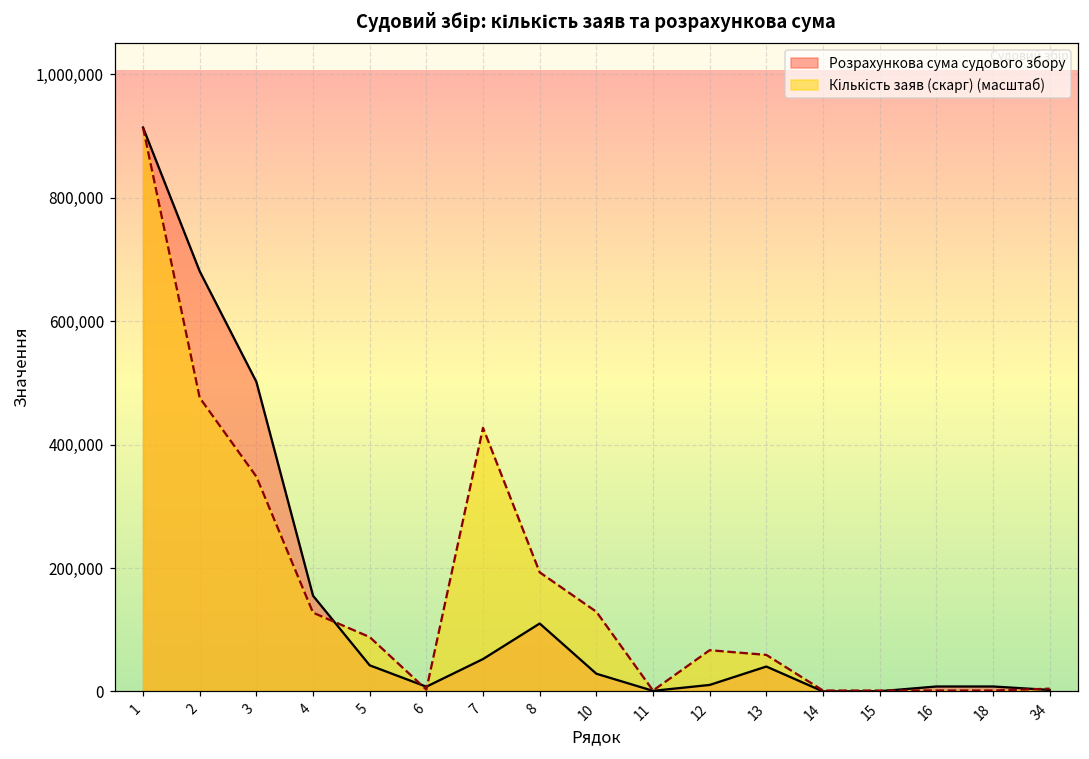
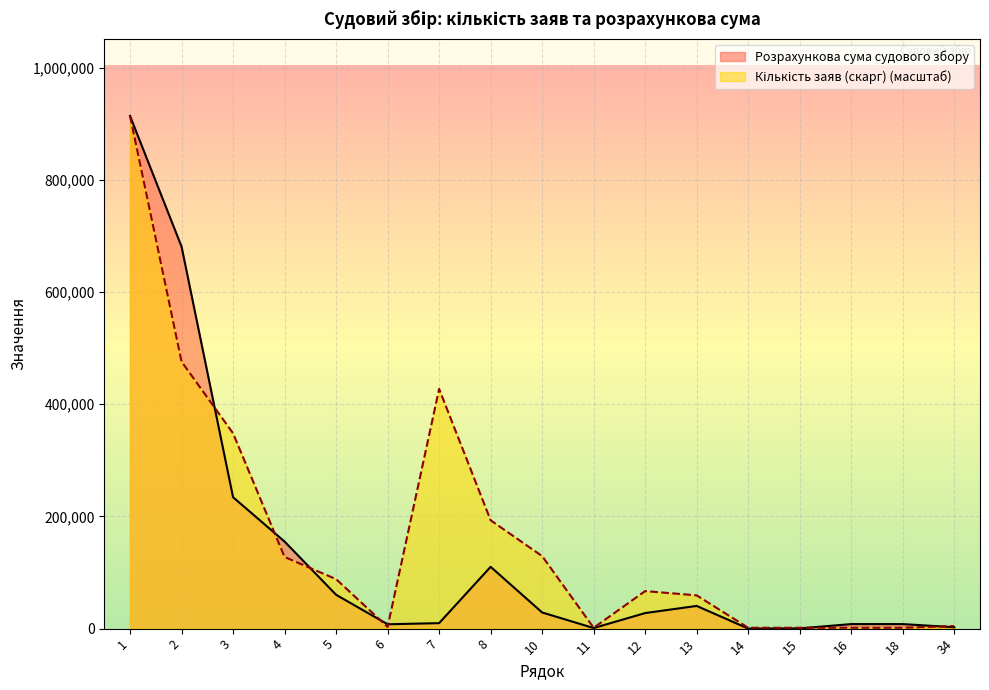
  {
    "Розрахункова сума судового збору": {
      "2": "680,000",
-     "3": "500,000",
+     "3": "230,000",
      "4": "160,000",
-     "5": "40,000",
+     "5": "60,000",
      "6": "10,000",
-     "7": "50,000",
+     "7": "10,000",
      "8": "110,000",
      "10": "30,000",
-     "12": "10,000",
+     "12": "30,000",
      "13": "40,000",
      "16": "10,000",
      "18": "10,000"
    },
    "Кількість заяв (скарг) (масштаб)": {
      "2": "480,000",
      "3": "350,000",
      "4": "130,000",
      "5": "90,000",
      "6": "0",
      "7": "430,000",
      "8": "190,000",
      "10": "130,000",
      "12": "70,000",
      "13": "60,000",
      "16": "0",
      "18": "0"
    }
  }
